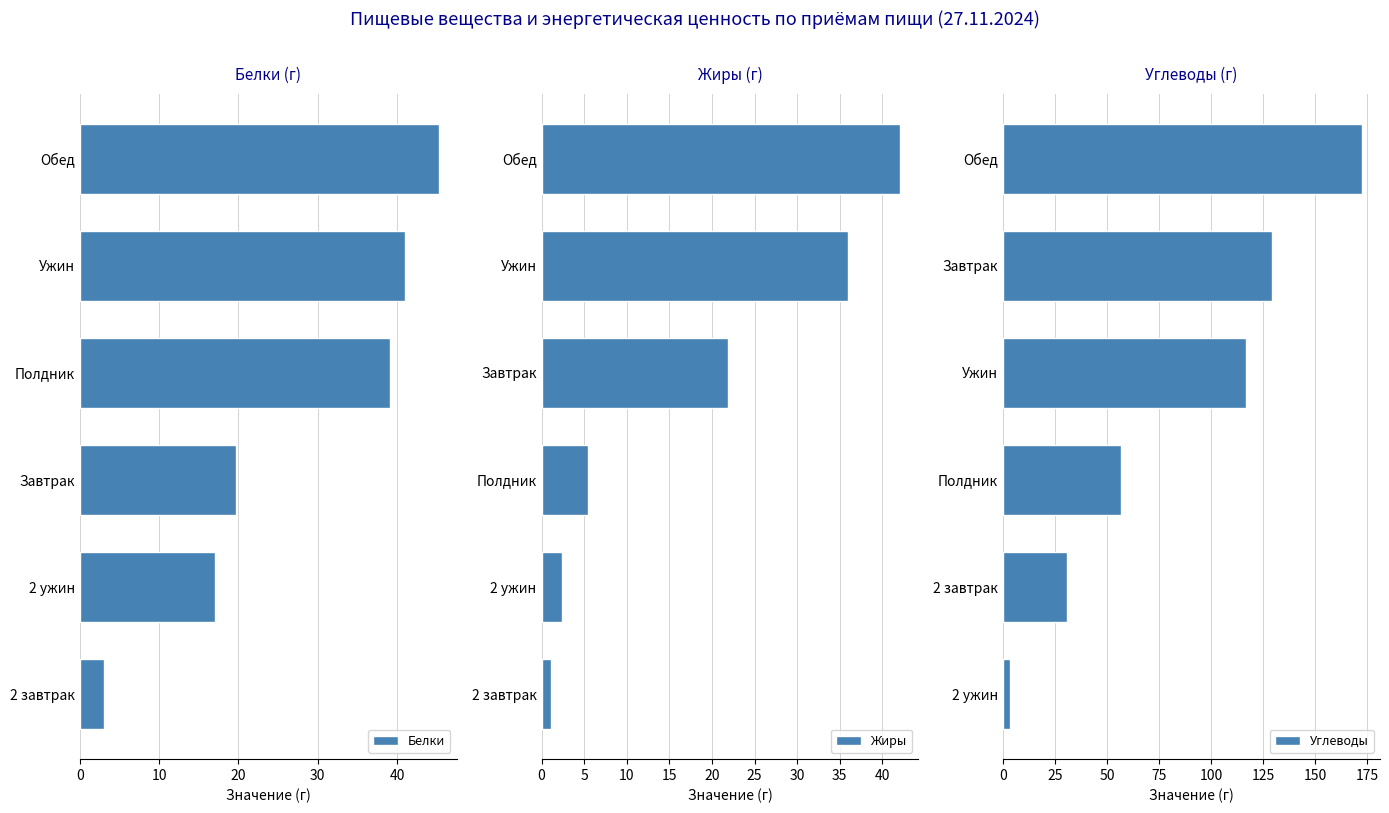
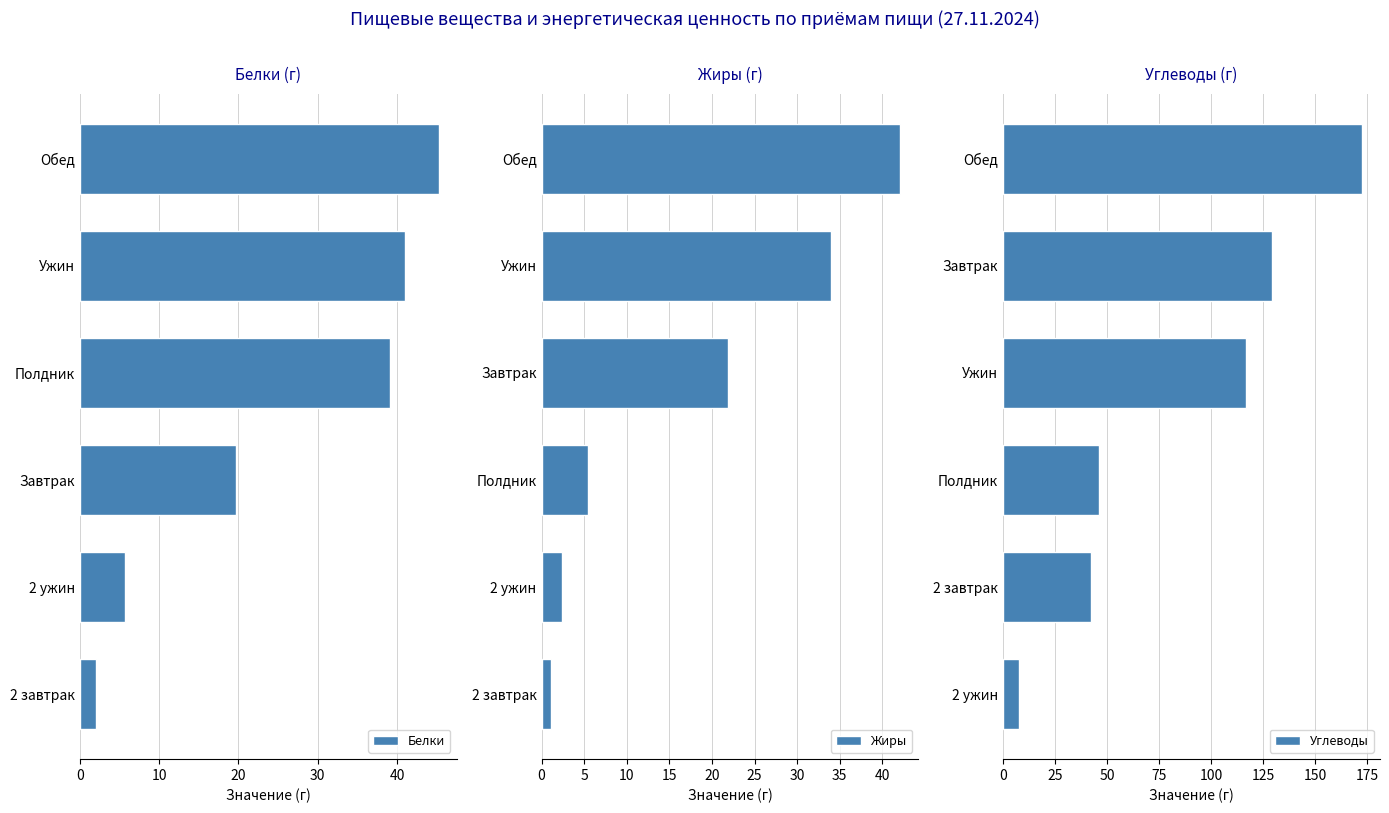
  {
    "Белки (г)": {
      "Обед": 45,
      "Ужин": 41,
      "Полдник": 39,
      "Завтрак": 20,
-     "2 ужин": 17,
-     "2 завтрак": 3
+     "2 ужин": 6,
+     "2 завтрак": 2
    },
    "Жиры (г)": {
      "Обед": 42,
-     "Ужин": 36,
+     "Ужин": 34,
      "Завтрак": 22,
      "Полдник": 5,
      "2 ужин": 2,
      "2 завтрак": 1
    },
    "Углеводы (г)": {
      "Обед": 173,
      "Завтрак": 129,
      "Ужин": 117,
-     "Полдник": 56,
-     "2 завтрак": 30,
-     "2 ужин": 3
+     "Полдник": 46,
+     "2 завтрак": 42,
+     "2 ужин": 8
    }
  }
